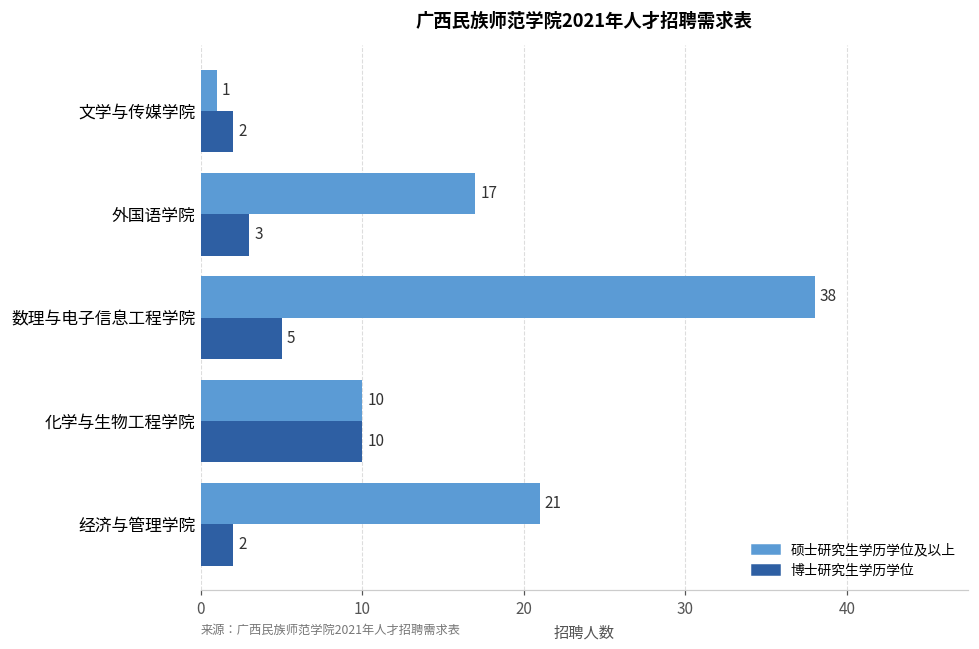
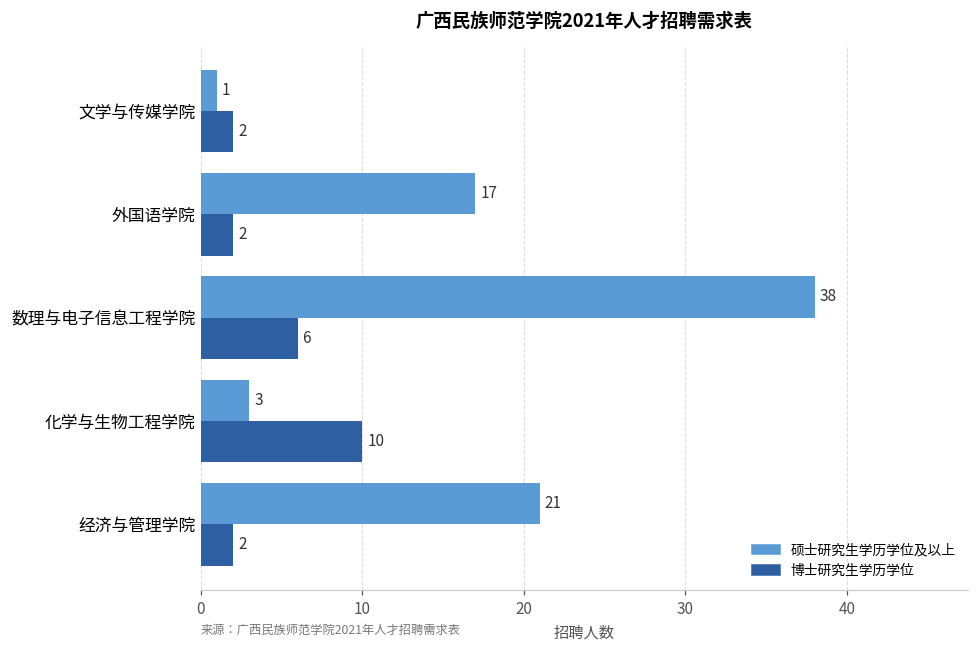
  {
    "硕士研究生学历学位及以上": {
      "文学与传媒学院": 1,
      "外国语学院": 17,
      "数理与电子信息工程学院": 38,
-     "化学与生物工程学院": 10,
+     "化学与生物工程学院": 3,
      "经济与管理学院": 21
    },
    "博士研究生学历学位": {
      "文学与传媒学院": 2,
-     "外国语学院": 3,
-     "数理与电子信息工程学院": 5,
+     "外国语学院": 2,
+     "数理与电子信息工程学院": 6,
      "化学与生物工程学院": 10,
      "经济与管理学院": 2
    }
  }
